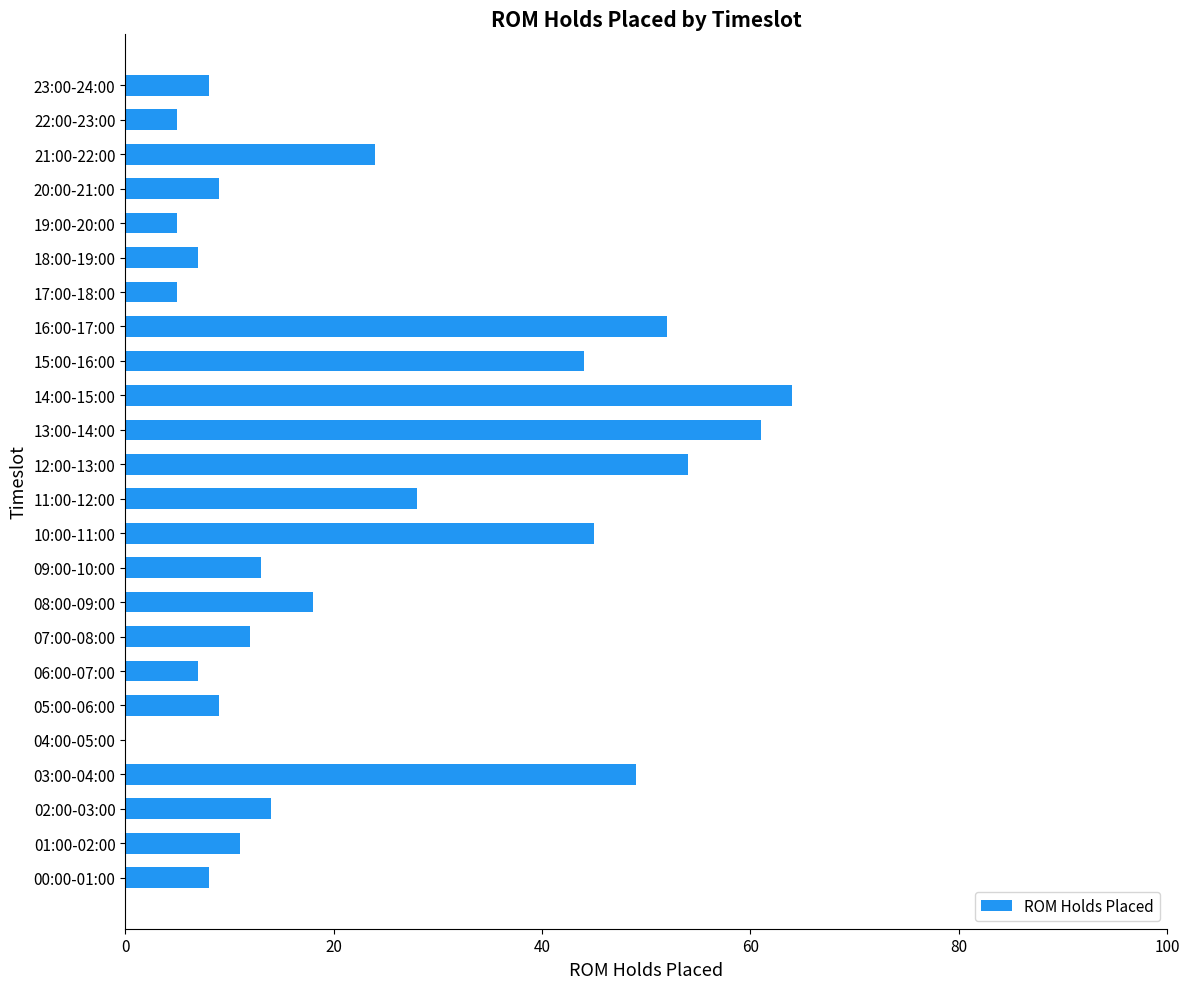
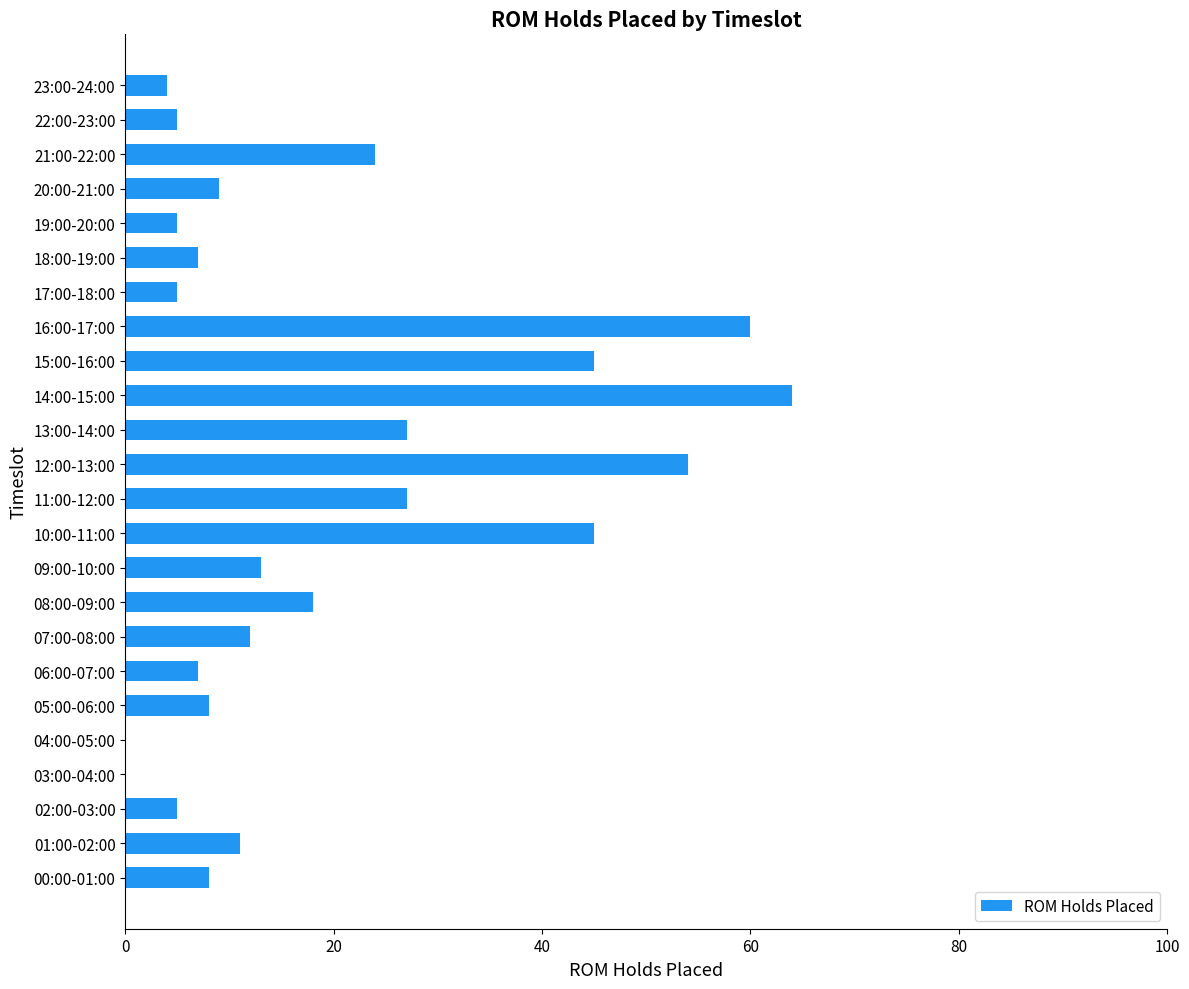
  {
-   "23:00-24:00": 8,
+   "23:00-24:00": 4,
    "22:00-23:00": 5,
    "21:00-22:00": 24,
    "20:00-21:00": 9,
    "19:00-20:00": 5,
    "18:00-19:00": 7,
    "17:00-18:00": 5,
-   "16:00-17:00": 52,
-   "15:00-16:00": 44,
+   "16:00-17:00": 60,
+   "15:00-16:00": 45,
    "14:00-15:00": 64,
-   "13:00-14:00": 61,
+   "13:00-14:00": 27,
    "12:00-13:00": 54,
-   "11:00-12:00": 28,
+   "11:00-12:00": 27,
    "10:00-11:00": 45,
    "09:00-10:00": 13,
    "08:00-09:00": 18,
    "07:00-08:00": 12,
    "06:00-07:00": 7,
-   "05:00-06:00": 9,
+   "05:00-06:00": 8,
    "04:00-05:00": 0,
-   "03:00-04:00": 49,
-   "02:00-03:00": 14,
+   "03:00-04:00": 0,
+   "02:00-03:00": 5,
    "01:00-02:00": 11,
    "00:00-01:00": 8
  }
